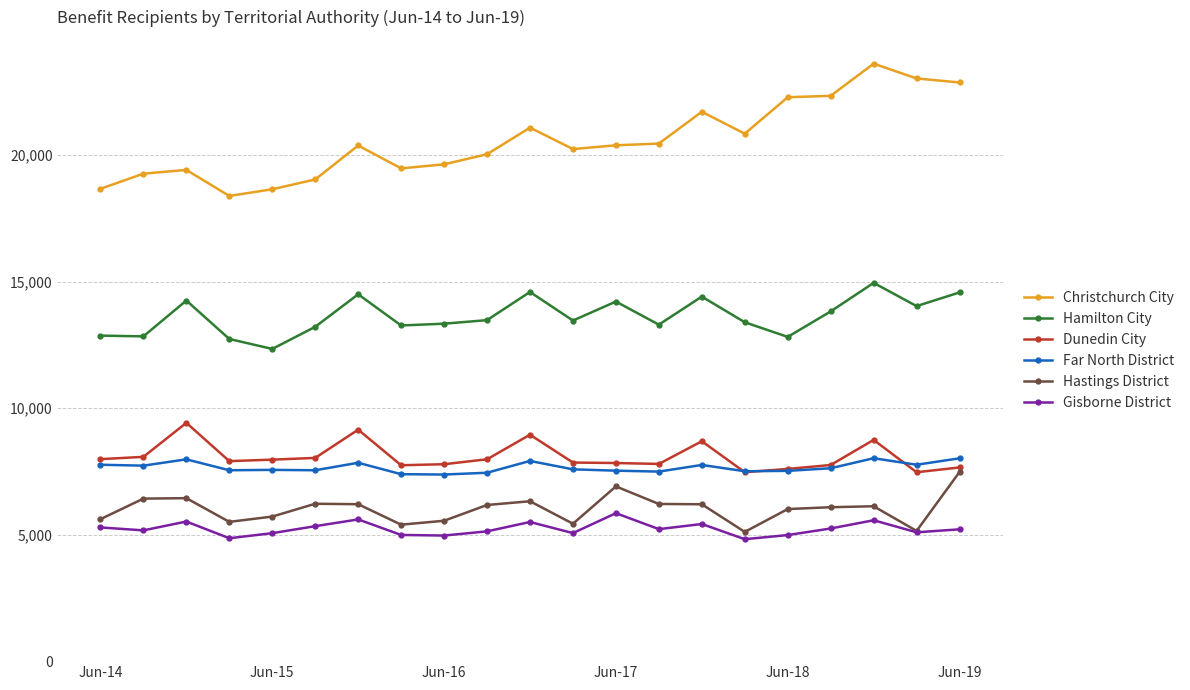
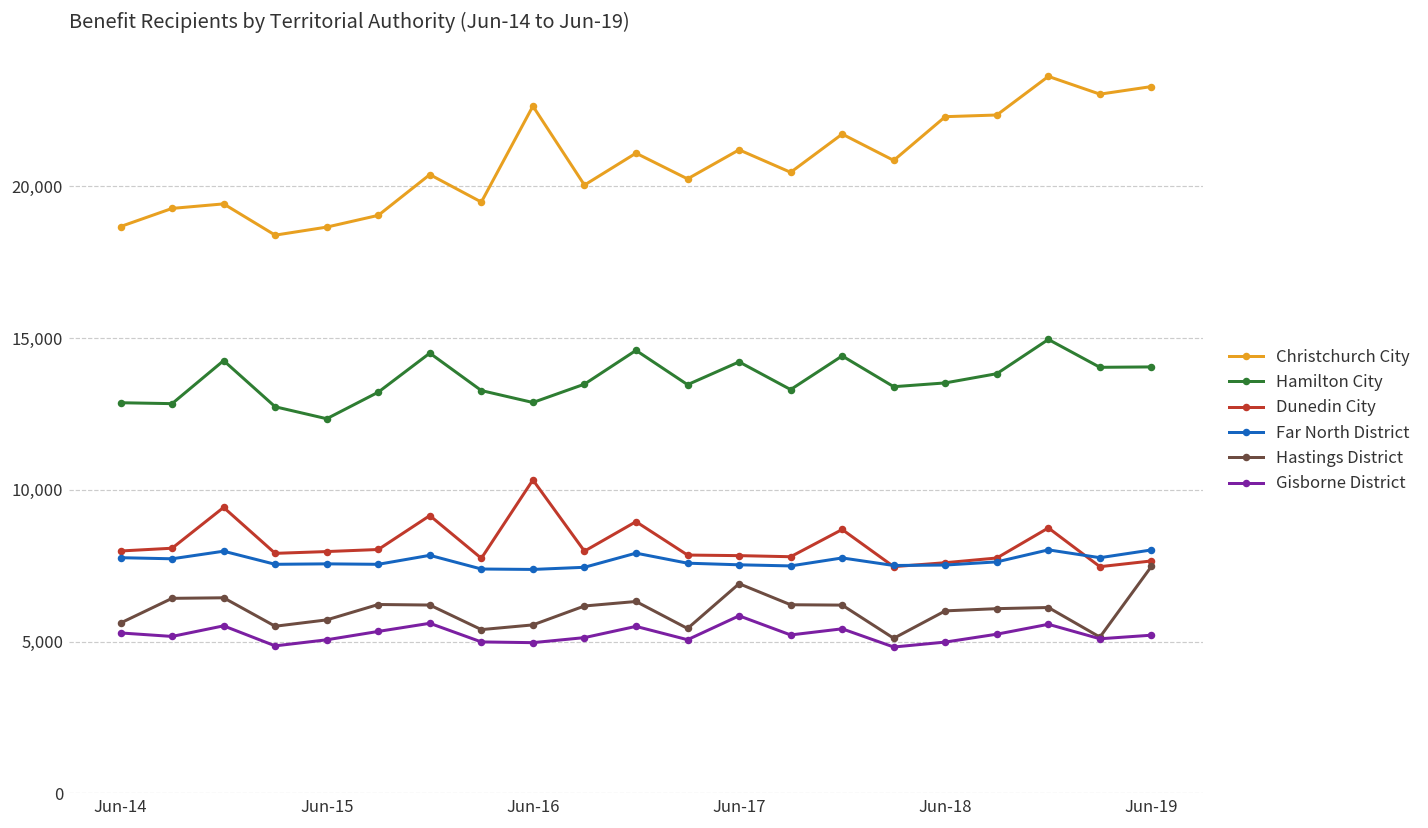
  {
    "Christchurch City": {
      "Jun-14": "18,700",
      "Jun-15": "18,700",
-     "Jun-16": "19,600",
-     "Jun-17": "20,400",
+     "Jun-16": "22,600",
+     "Jun-17": "21,200",
      "Jun-18": "22,300",
-     "Jun-19": "22,900"
+     "Jun-19": "23,300"
    },
    "Hamilton City": {
      "Jun-14": "12,900",
      "Jun-15": "12,300",
-     "Jun-16": "13,300",
+     "Jun-16": "12,900",
      "Jun-17": "14,200",
-     "Jun-18": "12,800",
-     "Jun-19": "14,600"
+     "Jun-18": "13,500",
+     "Jun-19": "14,000"
    },
    "Dunedin City": {
      "Jun-14": "8,000",
      "Jun-15": "8,000",
-     "Jun-16": "7,800",
+     "Jun-16": "10,300",
      "Jun-17": "7,800",
      "Jun-19": "7,700"
    },
    "Far North District": {
      "Jun-14": "7,800",
      "Jun-15": "7,600",
      "Jun-16": "7,400",
      "Jun-17": "7,500",
      "Jun-19": "8,000"
    },
    "Hastings District": {
      "Jun-14": "5,600",
      "Jun-15": "5,700",
      "Jun-16": "5,600",
      "Jun-17": "6,900",
      "Jun-18": "6,000",
      "Jun-19": "7,500"
    },
    "Gisborne District": {
      "Jun-14": "5,300",
      "Jun-15": "5,100",
      "Jun-16": "5,000",
      "Jun-17": "5,800",
      "Jun-18": "5,000",
      "Jun-19": "5,200"
    }
  }
